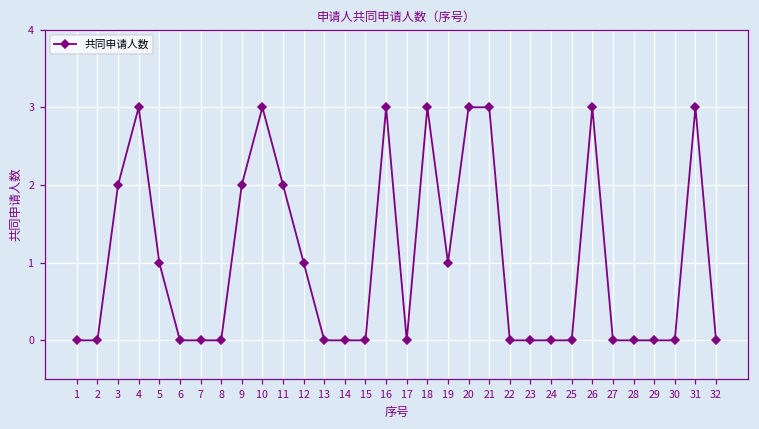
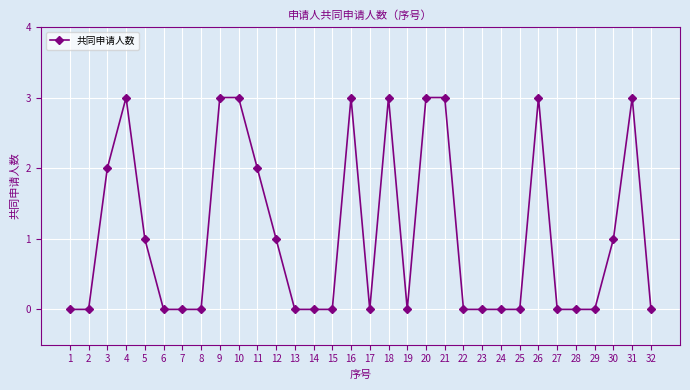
  {
    "1": 0,
    "2": 0,
    "3": 2,
    "4": 3,
    "5": 1,
    "6": 0,
    "7": 0,
    "8": 0,
-   "9": 2,
+   "9": 3,
    "10": 3,
    "11": 2,
    "12": 1,
    "13": 0,
    "14": 0,
    "15": 0,
    "16": 3,
    "17": 0,
    "18": 3,
-   "19": 1,
+   "19": 0,
    "20": 3,
    "21": 3,
    "22": 0,
    "23": 0,
    "24": 0,
    "25": 0,
    "26": 3,
    "27": 0,
    "28": 0,
    "29": 0,
-   "30": 0,
+   "30": 1,
    "31": 3,
    "32": 0
  }
